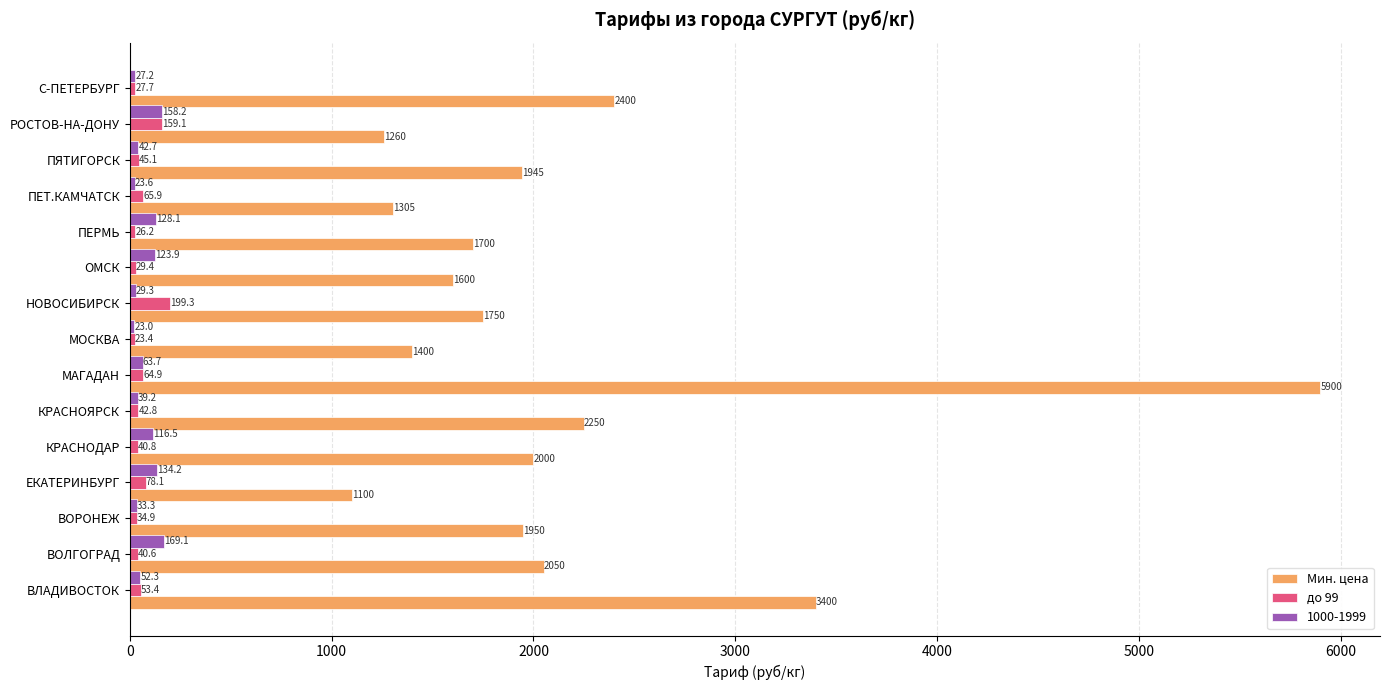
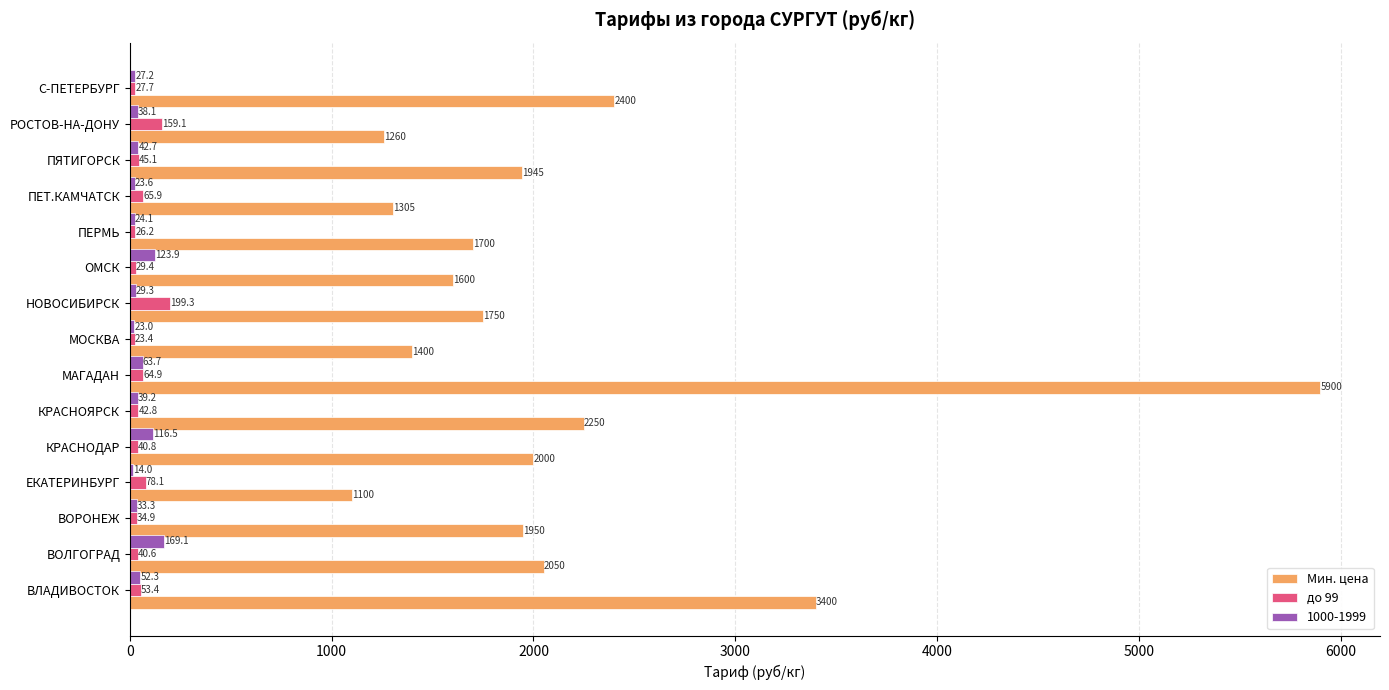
  {
    "Мин. цена": {
      "С-ПЕТЕРБУРГ": 2400,
      "РОСТОВ-НА-ДОНУ": 1260,
      "ПЯТИГОРСК": 1945,
      "ПЕТ.КАМЧАТСК": 1305,
      "ПЕРМЬ": 1700,
      "ОМСК": 1600,
      "НОВОСИБИРСК": 1750,
      "МОСКВА": 1400,
      "МАГАДАН": 5900,
      "КРАСНОЯРСК": 2250,
      "КРАСНОДАР": 2000,
      "ЕКАТЕРИНБУРГ": 1100,
      "ВОРОНЕЖ": 1950,
      "ВОЛГОГРАД": 2050,
      "ВЛАДИВОСТОК": 3400
    },
    "до 99": {
      "С-ПЕТЕРБУРГ": 27.7,
      "РОСТОВ-НА-ДОНУ": 159.1,
      "ПЯТИГОРСК": 45.1,
      "ПЕТ.КАМЧАТСК": 65.9,
      "ПЕРМЬ": 26.2,
      "ОМСК": 29.4,
      "НОВОСИБИРСК": 199.3,
      "МОСКВА": 23.4,
      "МАГАДАН": 64.9,
      "КРАСНОЯРСК": 42.8,
      "КРАСНОДАР": 40.8,
      "ЕКАТЕРИНБУРГ": 78.1,
      "ВОРОНЕЖ": 34.9,
      "ВОЛГОГРАД": 40.6,
      "ВЛАДИВОСТОК": 53.4
    },
    "1000-1999": {
      "С-ПЕТЕРБУРГ": 27.2,
-     "РОСТОВ-НА-ДОНУ": 158.2,
+     "РОСТОВ-НА-ДОНУ": 38.1,
      "ПЯТИГОРСК": 42.7,
      "ПЕТ.КАМЧАТСК": 23.6,
-     "ПЕРМЬ": 128.1,
+     "ПЕРМЬ": 24.1,
      "ОМСК": 123.9,
      "НОВОСИБИРСК": 29.3,
      "МОСКВА": 23.0,
      "МАГАДАН": 63.7,
      "КРАСНОЯРСК": 39.2,
      "КРАСНОДАР": 116.5,
-     "ЕКАТЕРИНБУРГ": 134.2,
+     "ЕКАТЕРИНБУРГ": 14.0,
      "ВОРОНЕЖ": 33.3,
      "ВОЛГОГРАД": 169.1,
      "ВЛАДИВОСТОК": 52.3
    }
  }
